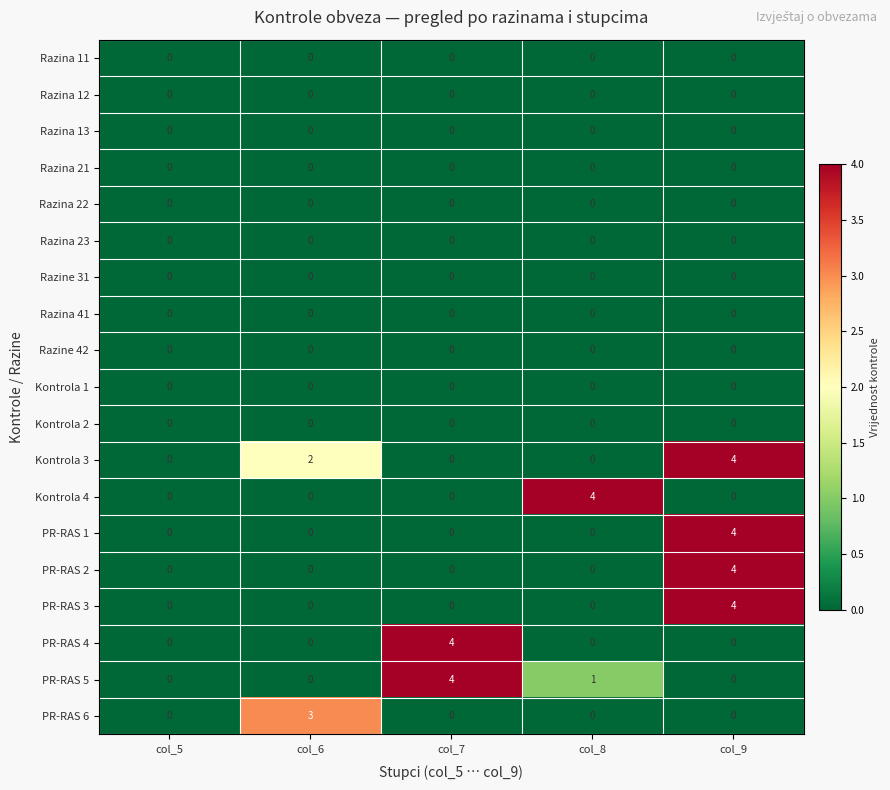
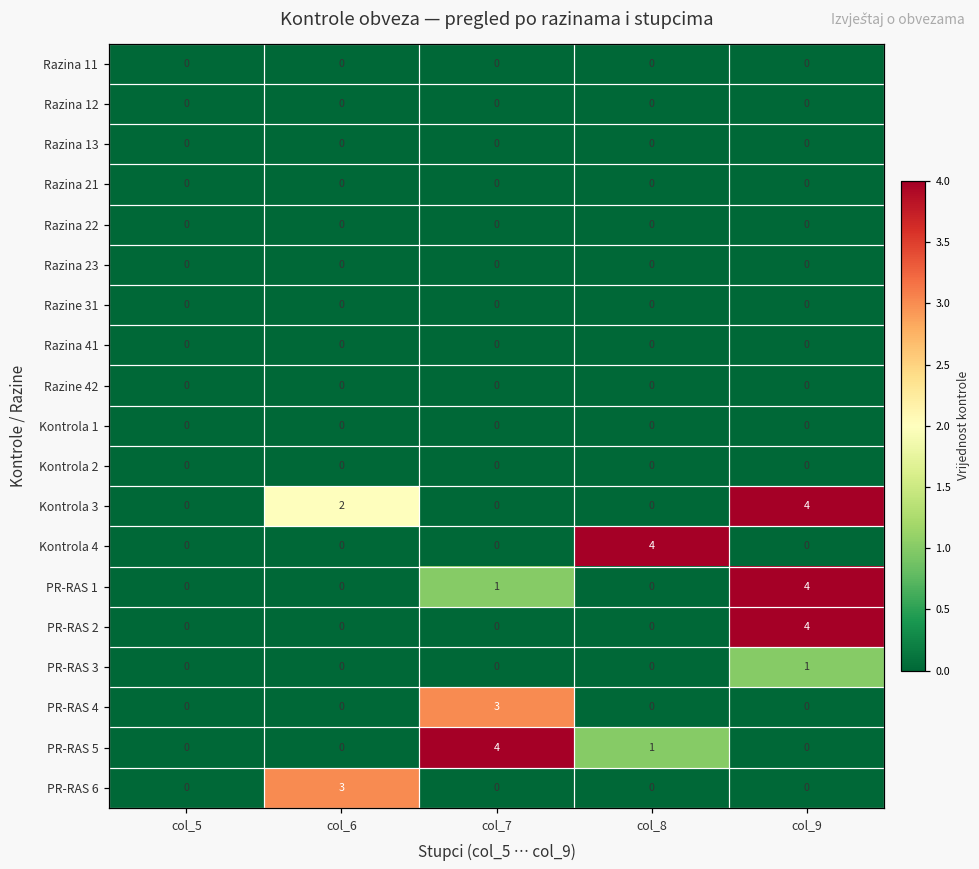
  {
    "Razina 11": {
      "col_5": 0,
      "col_6": 0,
      "col_7": 0,
      "col_8": 0,
      "col_9": 0
    },
    "Razina 12": {
      "col_5": 0,
      "col_6": 0,
      "col_7": 0,
      "col_8": 0,
      "col_9": 0
    },
    "Razina 13": {
      "col_5": 0,
      "col_6": 0,
      "col_7": 0,
      "col_8": 0,
      "col_9": 0
    },
    "Razina 21": {
      "col_5": 0,
      "col_6": 0,
      "col_7": 0,
      "col_8": 0,
      "col_9": 0
    },
    "Razina 22": {
      "col_5": 0,
      "col_6": 0,
      "col_7": 0,
      "col_8": 0,
      "col_9": 0
    },
    "Razina 23": {
      "col_5": 0,
      "col_6": 0,
      "col_7": 0,
      "col_8": 0,
      "col_9": 0
    },
    "Razine 31": {
      "col_5": 0,
      "col_6": 0,
      "col_7": 0,
      "col_8": 0,
      "col_9": 0
    },
    "Razina 41": {
      "col_5": 0,
      "col_6": 0,
      "col_7": 0,
      "col_8": 0,
      "col_9": 0
    },
    "Razine 42": {
      "col_5": 0,
      "col_6": 0,
      "col_7": 0,
      "col_8": 0,
      "col_9": 0
    },
    "Kontrola 1": {
      "col_5": 0,
      "col_6": 0,
      "col_7": 0,
      "col_8": 0,
      "col_9": 0
    },
    "Kontrola 2": {
      "col_5": 0,
      "col_6": 0,
      "col_7": 0,
      "col_8": 0,
      "col_9": 0
    },
    "Kontrola 3": {
      "col_5": 0,
      "col_6": 2,
      "col_7": 0,
      "col_8": 0,
      "col_9": 4
    },
    "Kontrola 4": {
      "col_5": 0,
      "col_6": 0,
      "col_7": 0,
      "col_8": 4,
      "col_9": 0
    },
    "PR-RAS 1": {
      "col_5": 0,
      "col_6": 0,
-     "col_7": 0,
+     "col_7": 1,
      "col_8": 0,
      "col_9": 4
    },
    "PR-RAS 2": {
      "col_5": 0,
      "col_6": 0,
      "col_7": 0,
      "col_8": 0,
      "col_9": 4
    },
    "PR-RAS 3": {
      "col_5": 0,
      "col_6": 0,
      "col_7": 0,
      "col_8": 0,
-     "col_9": 4
+     "col_9": 1
    },
    "PR-RAS 4": {
      "col_5": 0,
      "col_6": 0,
-     "col_7": 4,
+     "col_7": 3,
      "col_8": 0,
      "col_9": 0
    },
    "PR-RAS 5": {
      "col_5": 0,
      "col_6": 0,
      "col_7": 4,
      "col_8": 1,
      "col_9": 0
    },
    "PR-RAS 6": {
      "col_5": 0,
      "col_6": 3,
      "col_7": 0,
      "col_8": 0,
      "col_9": 0
    }
  }
